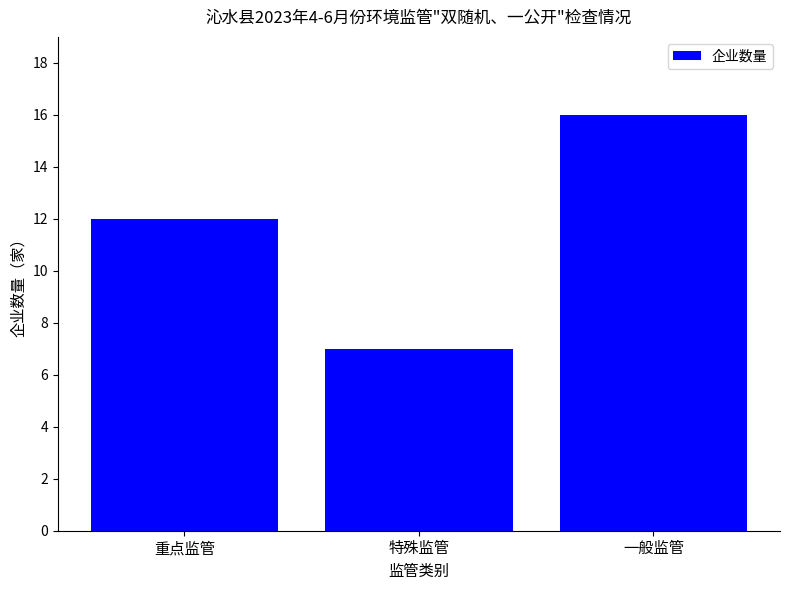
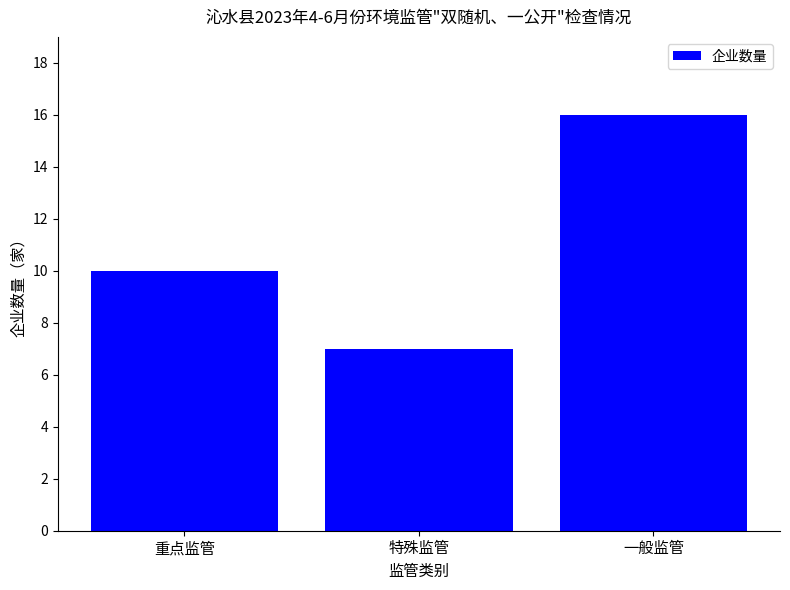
  {
-   "重点监管": 12,
+   "重点监管": 10,
    "特殊监管": 7,
    "一般监管": 16
  }
